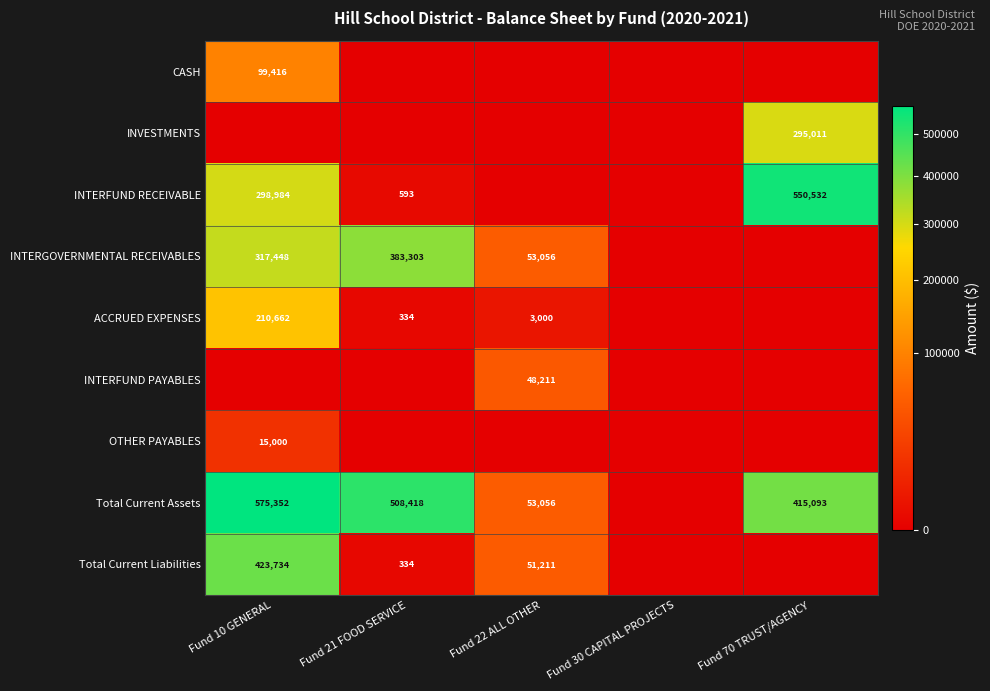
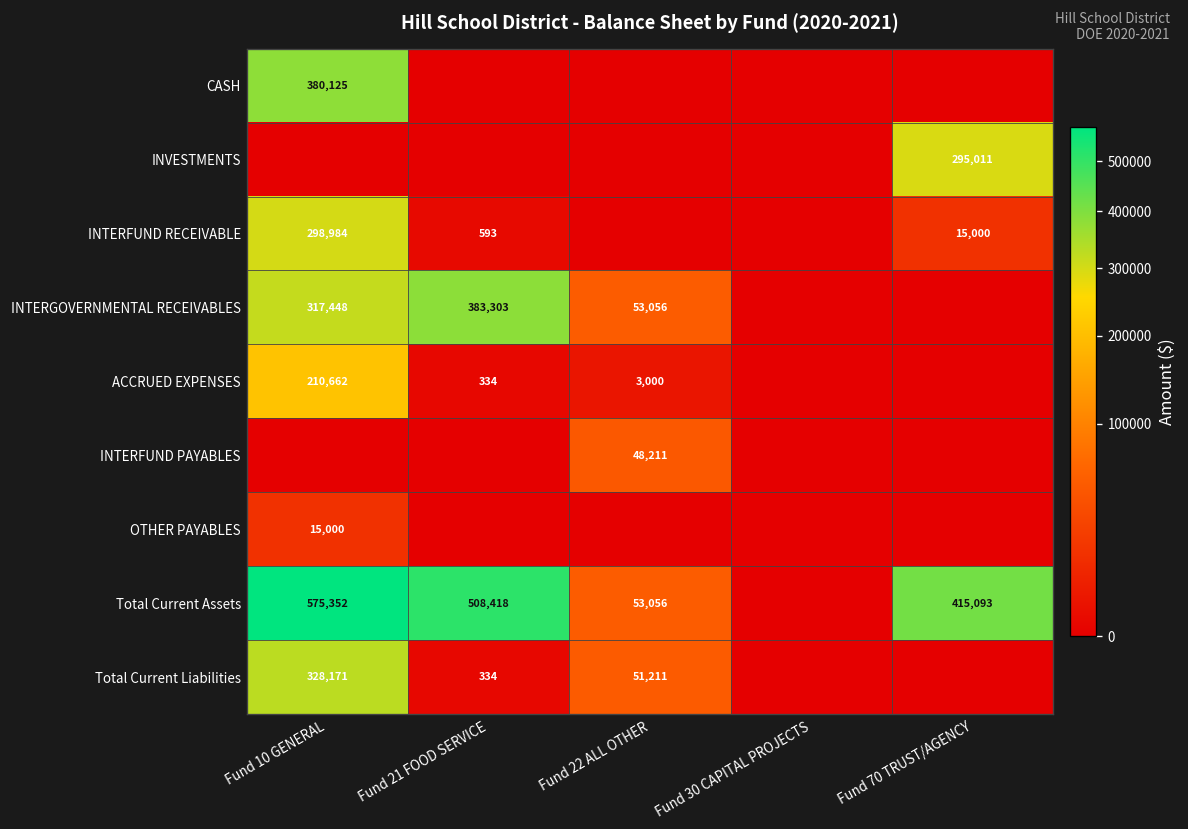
  {
    "CASH": {
-     "Fund 10 GENERAL": "99,416"
+     "Fund 10 GENERAL": "380,125"
    },
    "INVESTMENTS": {
      "Fund 70 TRUST/AGENCY": "295,011"
    },
    "INTERFUND RECEIVABLE": {
      "Fund 10 GENERAL": "298,984",
      "Fund 21 FOOD SERVICE": "593",
-     "Fund 70 TRUST/AGENCY": "550,532"
+     "Fund 70 TRUST/AGENCY": "15,000"
    },
    "INTERGOVERNMENTAL RECEIVABLES": {
      "Fund 10 GENERAL": "317,448",
      "Fund 21 FOOD SERVICE": "383,303",
      "Fund 22 ALL OTHER": "53,056"
    },
    "ACCRUED EXPENSES": {
      "Fund 10 GENERAL": "210,662",
      "Fund 21 FOOD SERVICE": "334",
      "Fund 22 ALL OTHER": "3,000"
    },
    "INTERFUND PAYABLES": {
      "Fund 22 ALL OTHER": "48,211"
    },
    "OTHER PAYABLES": {
      "Fund 10 GENERAL": "15,000"
    },
    "Total Current Assets": {
      "Fund 10 GENERAL": "575,352",
      "Fund 21 FOOD SERVICE": "508,418",
      "Fund 22 ALL OTHER": "53,056",
      "Fund 70 TRUST/AGENCY": "415,093"
    },
    "Total Current Liabilities": {
-     "Fund 10 GENERAL": "423,734",
+     "Fund 10 GENERAL": "328,171",
      "Fund 21 FOOD SERVICE": "334",
      "Fund 22 ALL OTHER": "51,211"
    }
  }
